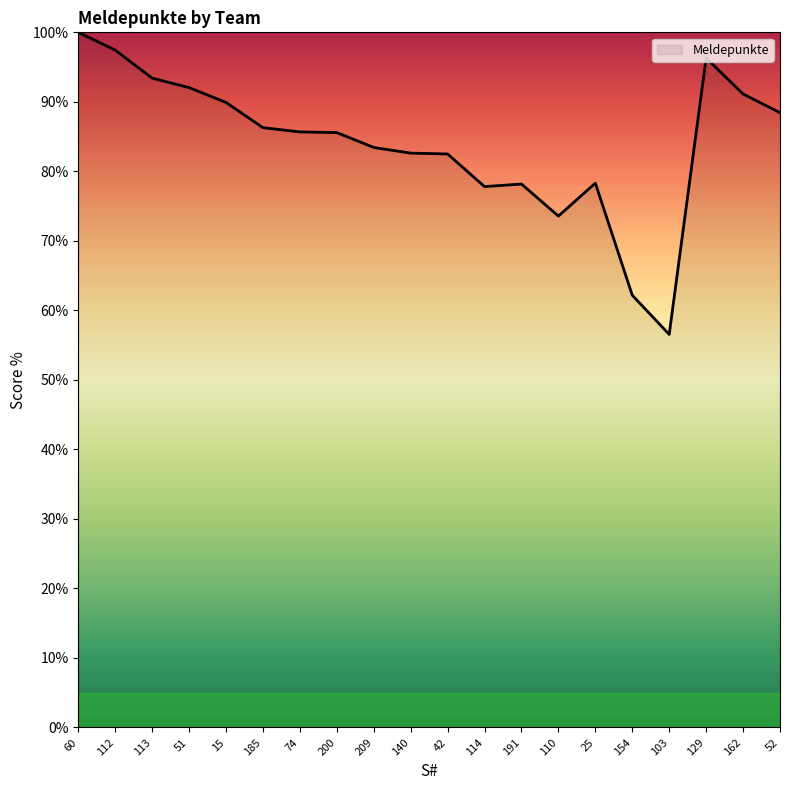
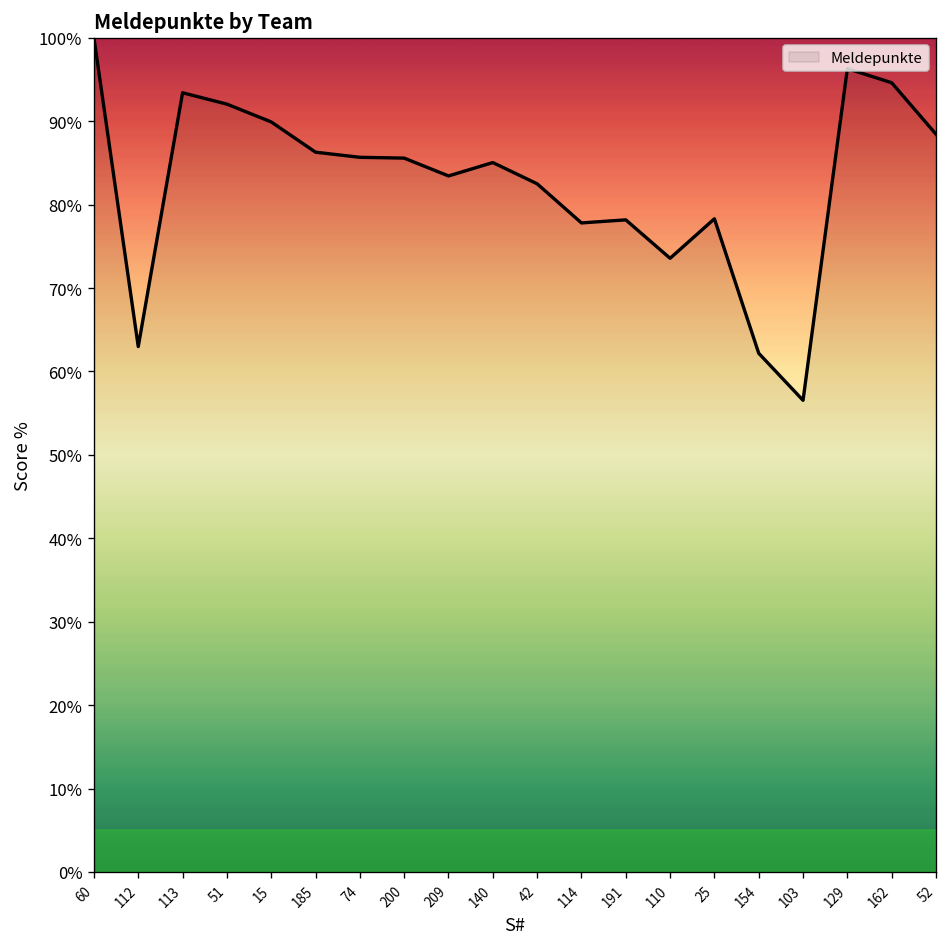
  {
    "60": "100%",
-   "112": "97%",
+   "112": "63%",
    "113": "93%",
    "51": "92%",
    "15": "90%",
    "185": "86%",
    "74": "86%",
    "200": "86%",
    "209": "83%",
-   "140": "83%",
+   "140": "85%",
    "42": "83%",
    "114": "78%",
    "191": "78%",
    "110": "74%",
    "25": "78%",
    "154": "62%",
    "103": "57%",
-   "162": "91%",
+   "162": "95%",
    "52": "88%"
  }
